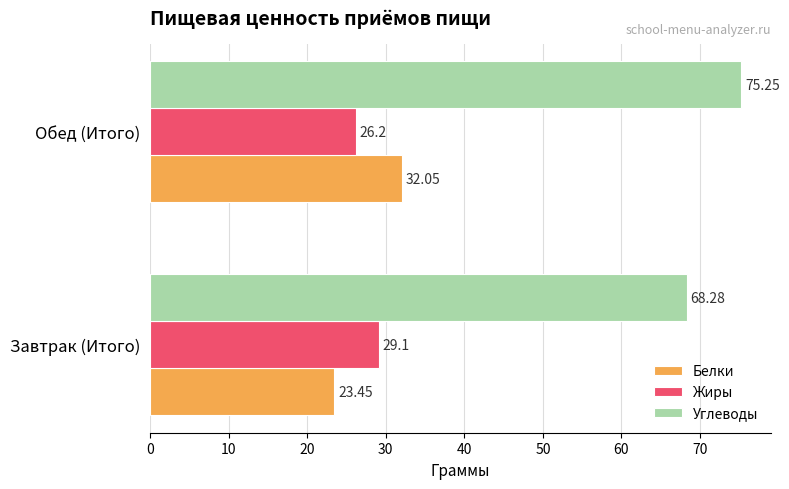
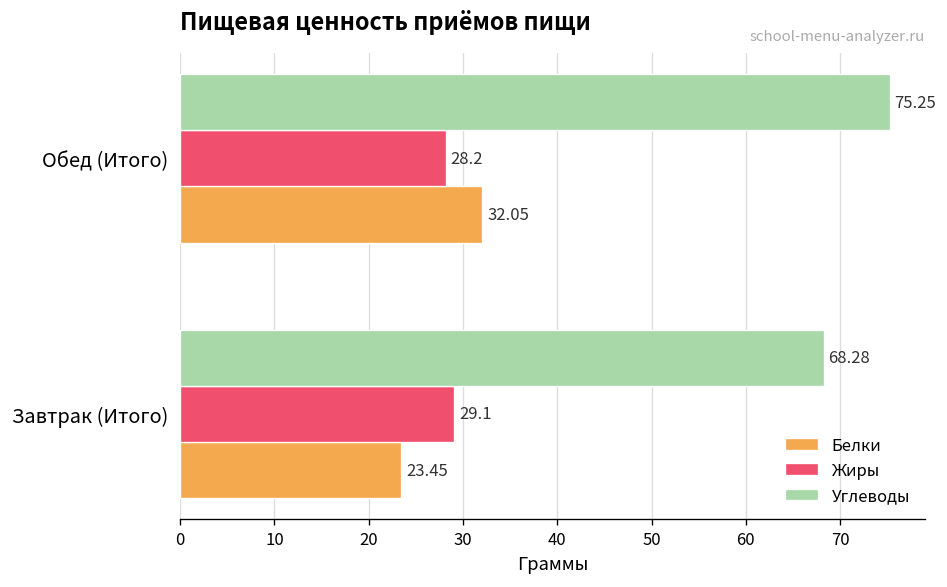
  {
    "Белки": {
      "Обед (Итого)": 32.05,
      "Завтрак (Итого)": 23.45
    },
    "Жиры": {
-     "Обед (Итого)": 26.2,
+     "Обед (Итого)": 28.2,
      "Завтрак (Итого)": 29.1
    },
    "Углеводы": {
      "Обед (Итого)": 75.25,
      "Завтрак (Итого)": 68.28
    }
  }
